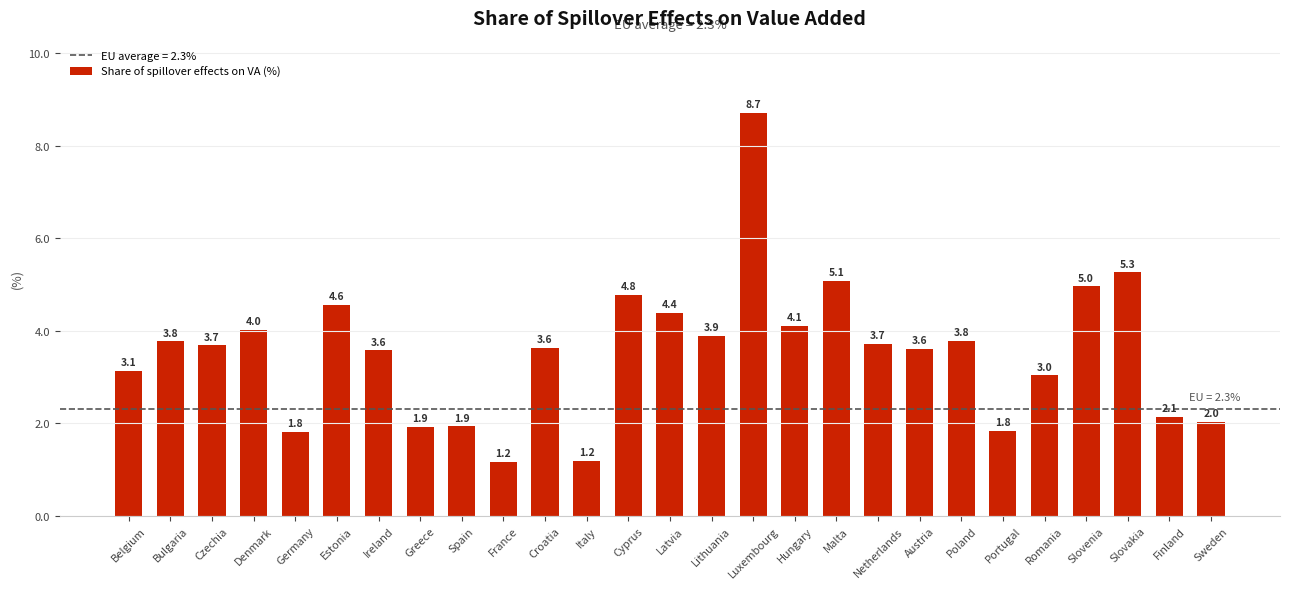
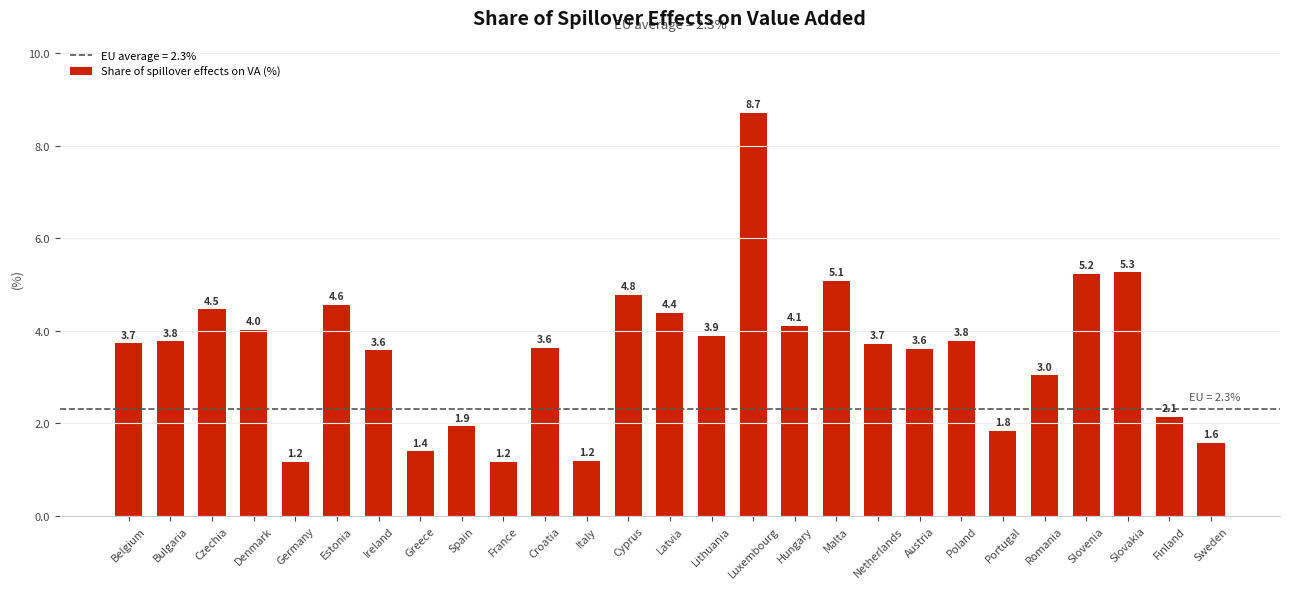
  {
-   "Belgium": 3.1,
+   "Belgium": 3.7,
    "Bulgaria": 3.8,
-   "Czechia": 3.7,
+   "Czechia": 4.5,
    "Denmark": 4.0,
-   "Germany": 1.8,
+   "Germany": 1.2,
    "Estonia": 4.6,
    "Ireland": 3.6,
-   "Greece": 1.9,
+   "Greece": 1.4,
    "Spain": 1.9,
    "France": 1.2,
    "Croatia": 3.6,
    "Italy": 1.2,
    "Cyprus": 4.8,
    "Latvia": 4.4,
    "Lithuania": 3.9,
    "Luxembourg": 8.7,
    "Hungary": 4.1,
    "Malta": 5.1,
    "Netherlands": 3.7,
    "Austria": 3.6,
    "Poland": 3.8,
    "Portugal": 1.8,
    "Romania": 3.0,
-   "Slovenia": 5.0,
+   "Slovenia": 5.2,
    "Slovakia": 5.3,
    "Finland": 2.1,
-   "Sweden": 2.0
+   "Sweden": 1.6
  }
